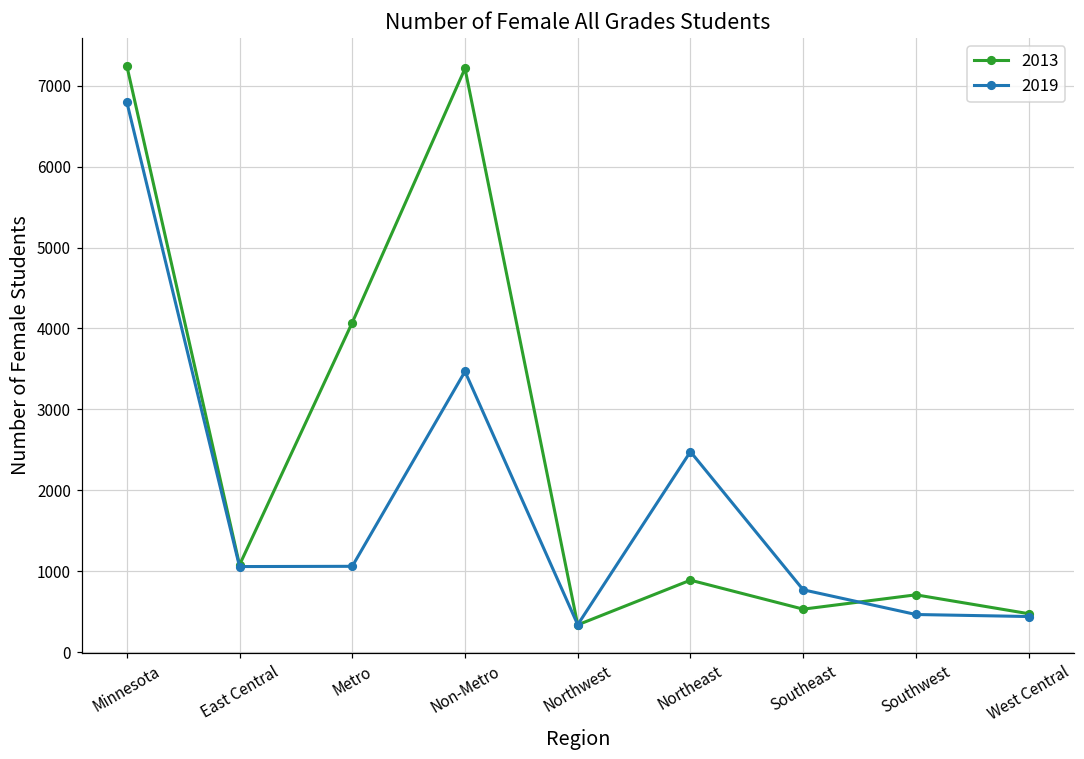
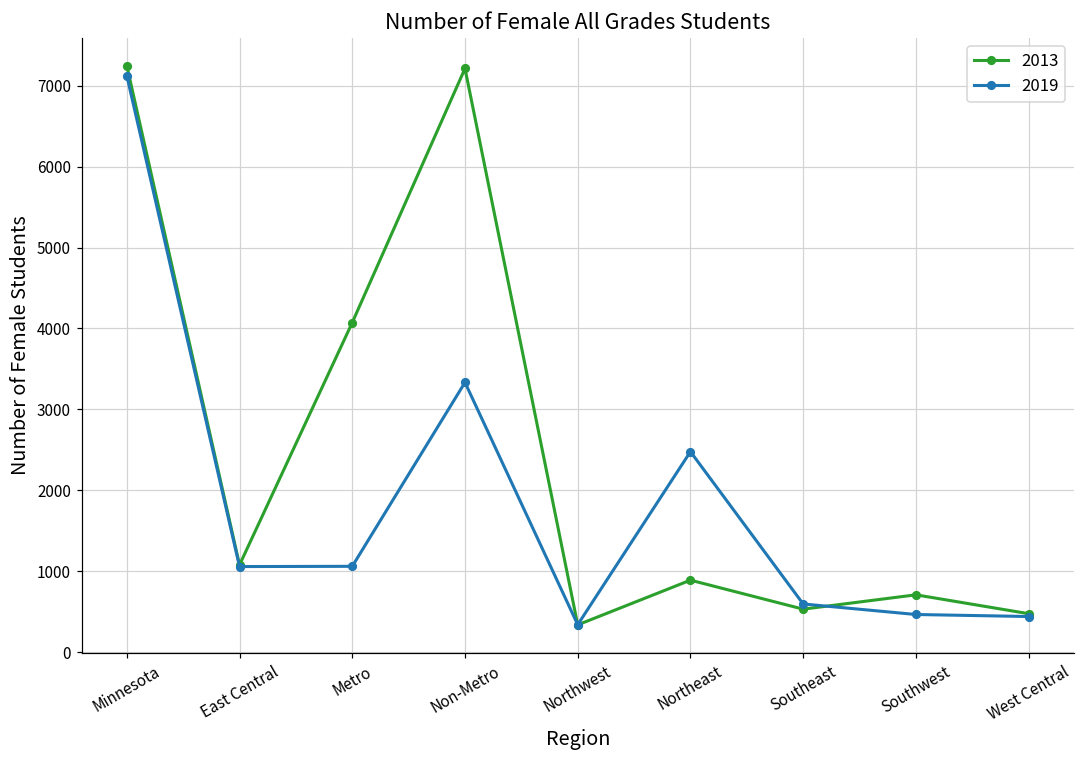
  {
    "2013": {
      "Minnesota": 7200,
      "Metro": 4100,
      "Non-Metro": 7200,
      "Northeast": 900,
      "Southeast": 500,
      "Southwest": 700,
      "West Central": 500
    },
    "2019": {
-     "Minnesota": 6800,
+     "Minnesota": 7100,
      "Metro": 1100,
-     "Non-Metro": 3500,
+     "Non-Metro": 3300,
      "Northeast": 2500,
-     "Southeast": 800,
+     "Southeast": 600,
      "Southwest": 500,
      "West Central": 400
    }
  }
